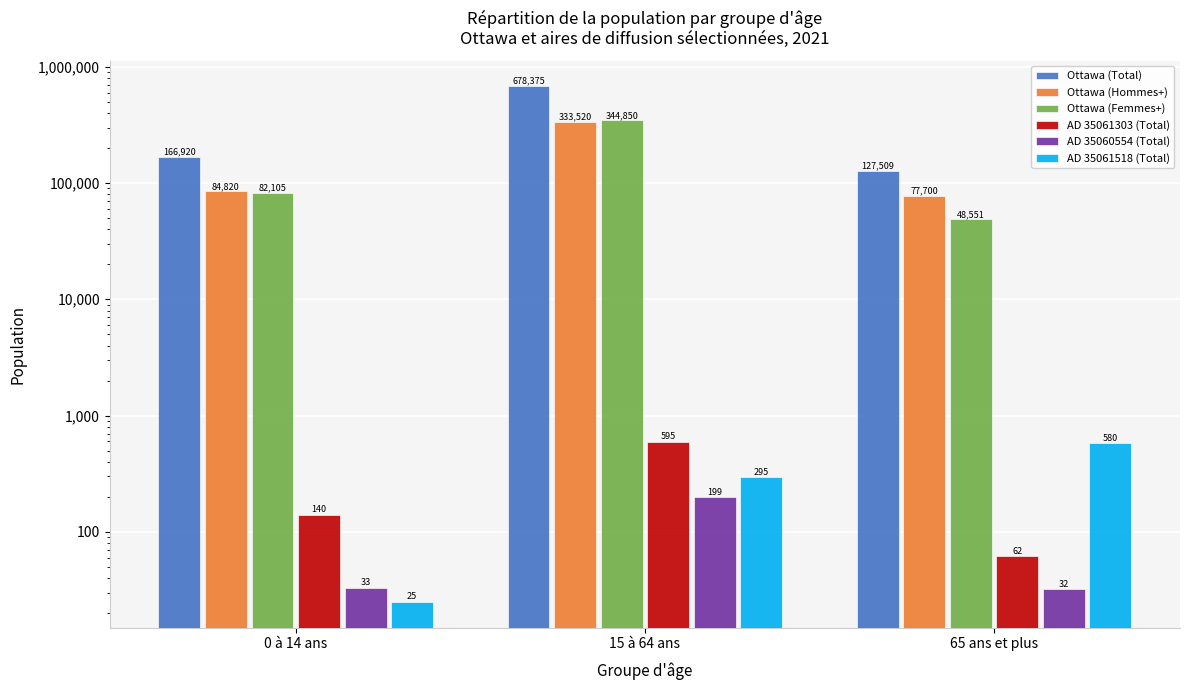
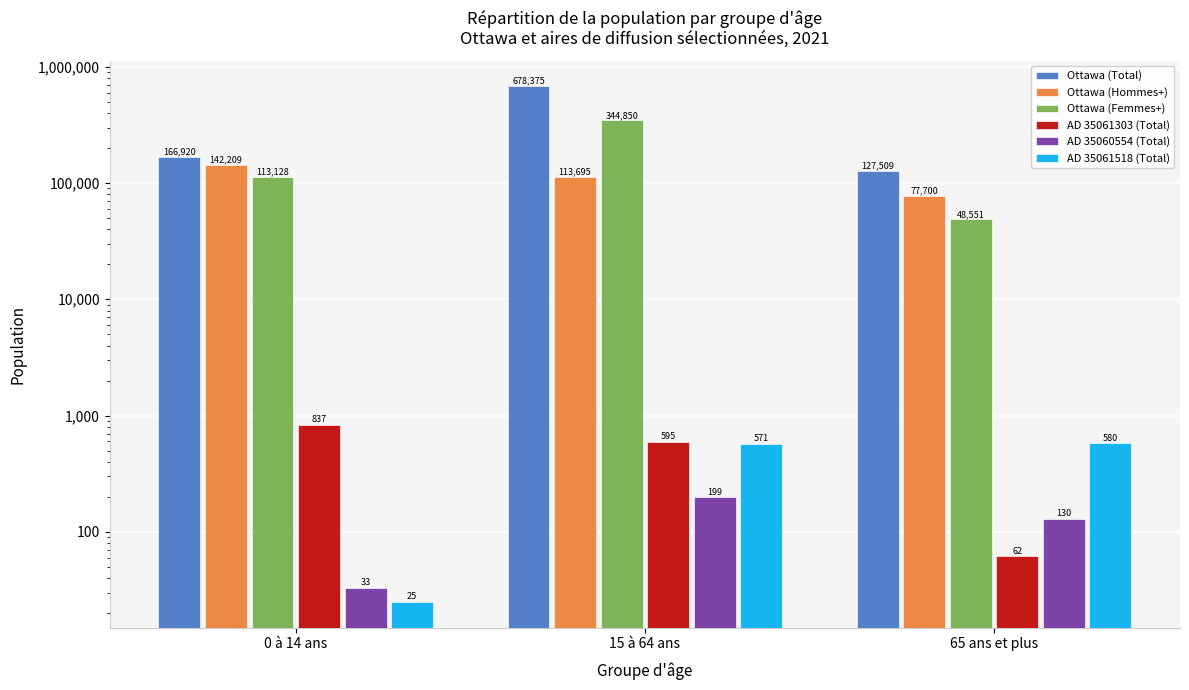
  {
    "Ottawa (Total)": {
      "0 à 14 ans": "166,920",
      "15 à 64 ans": "678,375",
      "65 ans et plus": "127,509"
    },
    "Ottawa (Hommes+)": {
-     "0 à 14 ans": "84,820",
-     "15 à 64 ans": "333,520",
+     "0 à 14 ans": "142,209",
+     "15 à 64 ans": "113,695",
      "65 ans et plus": "77,700"
    },
    "Ottawa (Femmes+)": {
-     "0 à 14 ans": "82,105",
+     "0 à 14 ans": "113,128",
      "15 à 64 ans": "344,850",
      "65 ans et plus": "48,551"
    },
    "AD 35061303 (Total)": {
-     "0 à 14 ans": "140",
+     "0 à 14 ans": "837",
      "15 à 64 ans": "595",
      "65 ans et plus": "62"
    },
    "AD 35060554 (Total)": {
      "0 à 14 ans": "33",
      "15 à 64 ans": "199",
-     "65 ans et plus": "32"
+     "65 ans et plus": "130"
    },
    "AD 35061518 (Total)": {
      "0 à 14 ans": "25",
-     "15 à 64 ans": "295",
+     "15 à 64 ans": "571",
      "65 ans et plus": "580"
    }
  }
